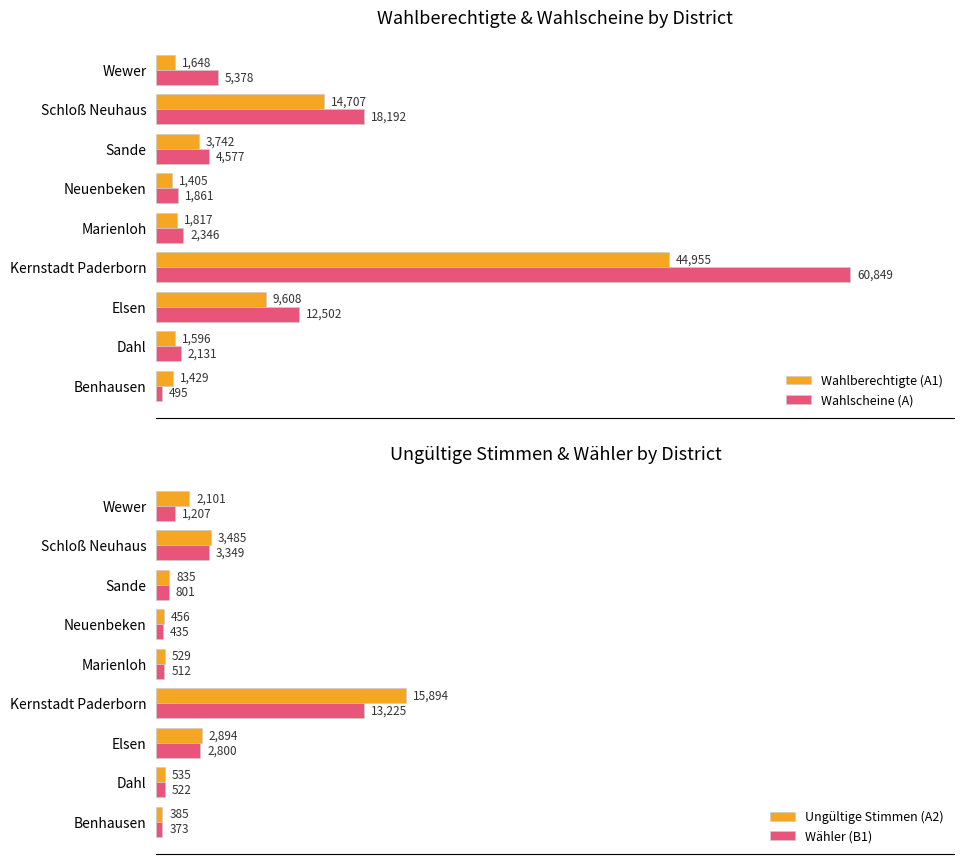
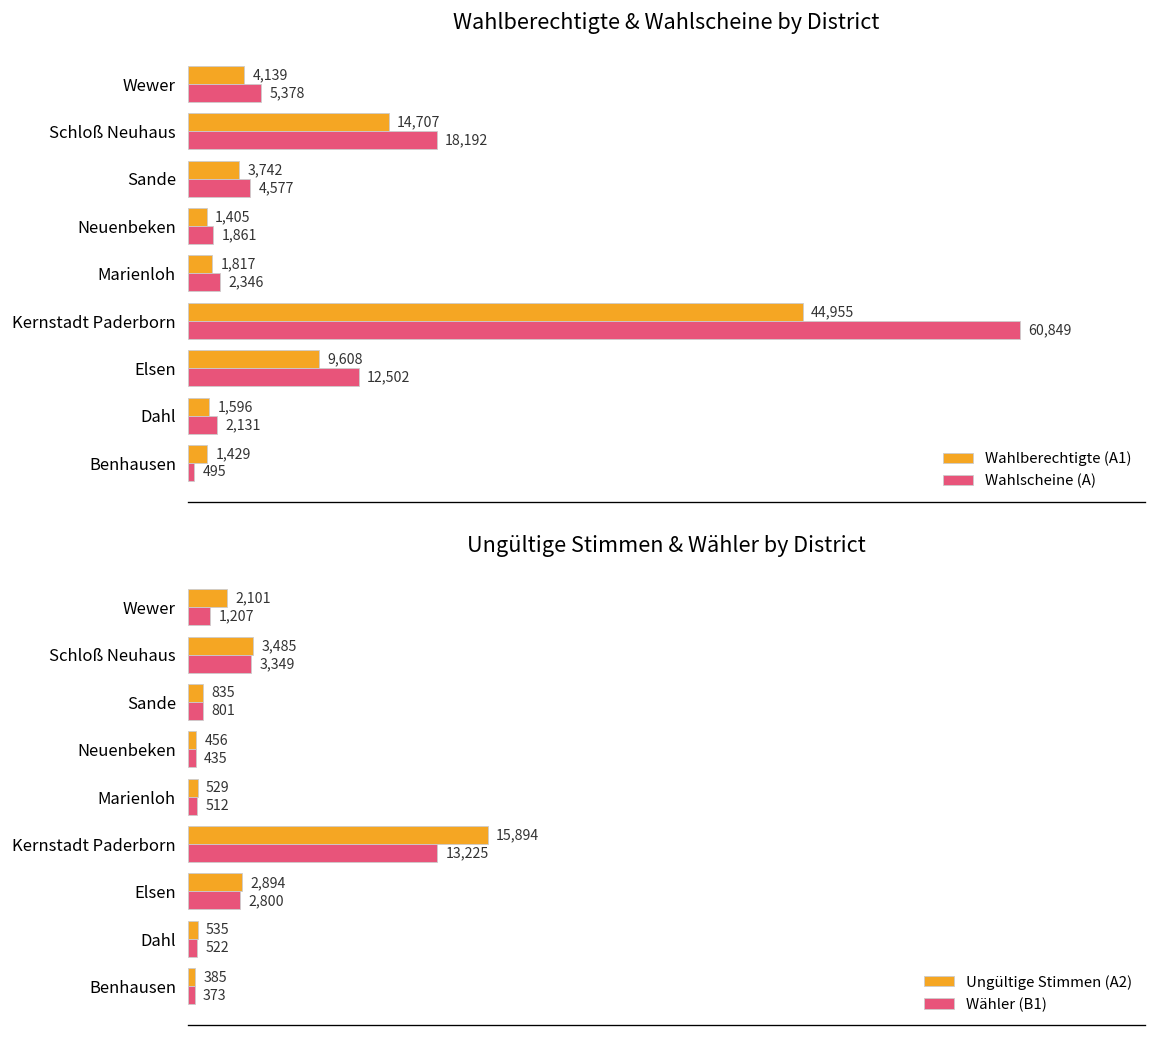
  {
    "Wahlberechtigte & Wahlscheine by District": {
      "Wahlberechtigte (A1)": {
-       "Wewer": "1,648",
+       "Wewer": "4,139",
        "Schloß Neuhaus": "14,707",
        "Sande": "3,742",
        "Neuenbeken": "1,405",
        "Marienloh": "1,817",
        "Kernstadt Paderborn": "44,955",
        "Elsen": "9,608",
        "Dahl": "1,596",
        "Benhausen": "1,429"
      },
      "Wahlscheine (A)": {
        "Wewer": "5,378",
        "Schloß Neuhaus": "18,192",
        "Sande": "4,577",
        "Neuenbeken": "1,861",
        "Marienloh": "2,346",
        "Kernstadt Paderborn": "60,849",
        "Elsen": "12,502",
        "Dahl": "2,131",
        "Benhausen": "495"
      }
    },
    "Ungültige Stimmen & Wähler by District": {
      "Ungültige Stimmen (A2)": {
        "Wewer": "2,101",
        "Schloß Neuhaus": "3,485",
        "Sande": "835",
        "Neuenbeken": "456",
        "Marienloh": "529",
        "Kernstadt Paderborn": "15,894",
        "Elsen": "2,894",
        "Dahl": "535",
        "Benhausen": "385"
      },
      "Wähler (B1)": {
        "Wewer": "1,207",
        "Schloß Neuhaus": "3,349",
        "Sande": "801",
        "Neuenbeken": "435",
        "Marienloh": "512",
        "Kernstadt Paderborn": "13,225",
        "Elsen": "2,800",
        "Dahl": "522",
        "Benhausen": "373"
      }
    }
  }
